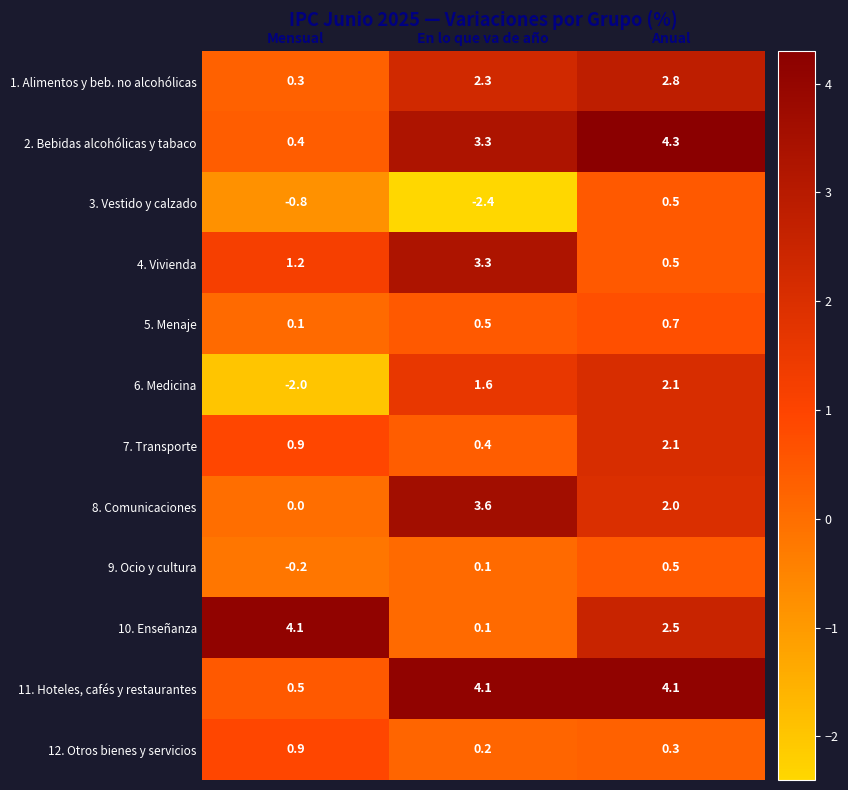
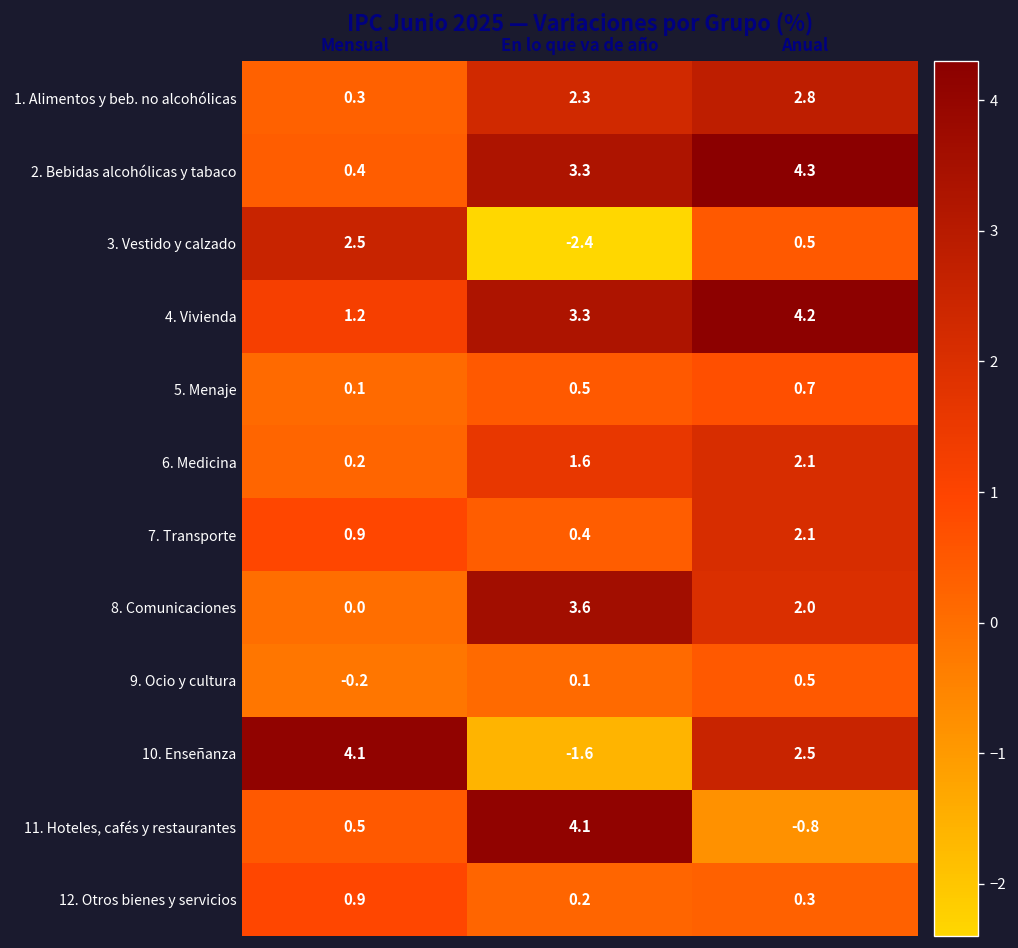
  {
    "1. Alimentos y beb. no alcohólicas": {
      "Mensual": 0.3,
      "En lo que va de año": 2.3,
      "Anual": 2.8
    },
    "2. Bebidas alcohólicas y tabaco": {
      "Mensual": 0.4,
      "En lo que va de año": 3.3,
      "Anual": 4.3
    },
    "3. Vestido y calzado": {
-     "Mensual": -0.8,
+     "Mensual": 2.5,
      "En lo que va de año": -2.4,
      "Anual": 0.5
    },
    "4. Vivienda": {
      "Mensual": 1.2,
      "En lo que va de año": 3.3,
-     "Anual": 0.5
+     "Anual": 4.2
    },
    "5. Menaje": {
      "Mensual": 0.1,
      "En lo que va de año": 0.5,
      "Anual": 0.7
    },
    "6. Medicina": {
-     "Mensual": -2.0,
+     "Mensual": 0.2,
      "En lo que va de año": 1.6,
      "Anual": 2.1
    },
    "7. Transporte": {
      "Mensual": 0.9,
      "En lo que va de año": 0.4,
      "Anual": 2.1
    },
    "8. Comunicaciones": {
      "Mensual": 0.0,
      "En lo que va de año": 3.6,
      "Anual": 2.0
    },
    "9. Ocio y cultura": {
      "Mensual": -0.2,
      "En lo que va de año": 0.1,
      "Anual": 0.5
    },
    "10. Enseñanza": {
      "Mensual": 4.1,
-     "En lo que va de año": 0.1,
+     "En lo que va de año": -1.6,
      "Anual": 2.5
    },
    "11. Hoteles, cafés y restaurantes": {
      "Mensual": 0.5,
      "En lo que va de año": 4.1,
-     "Anual": 4.1
+     "Anual": -0.8
    },
    "12. Otros bienes y servicios": {
      "Mensual": 0.9,
      "En lo que va de año": 0.2,
      "Anual": 0.3
    }
  }
